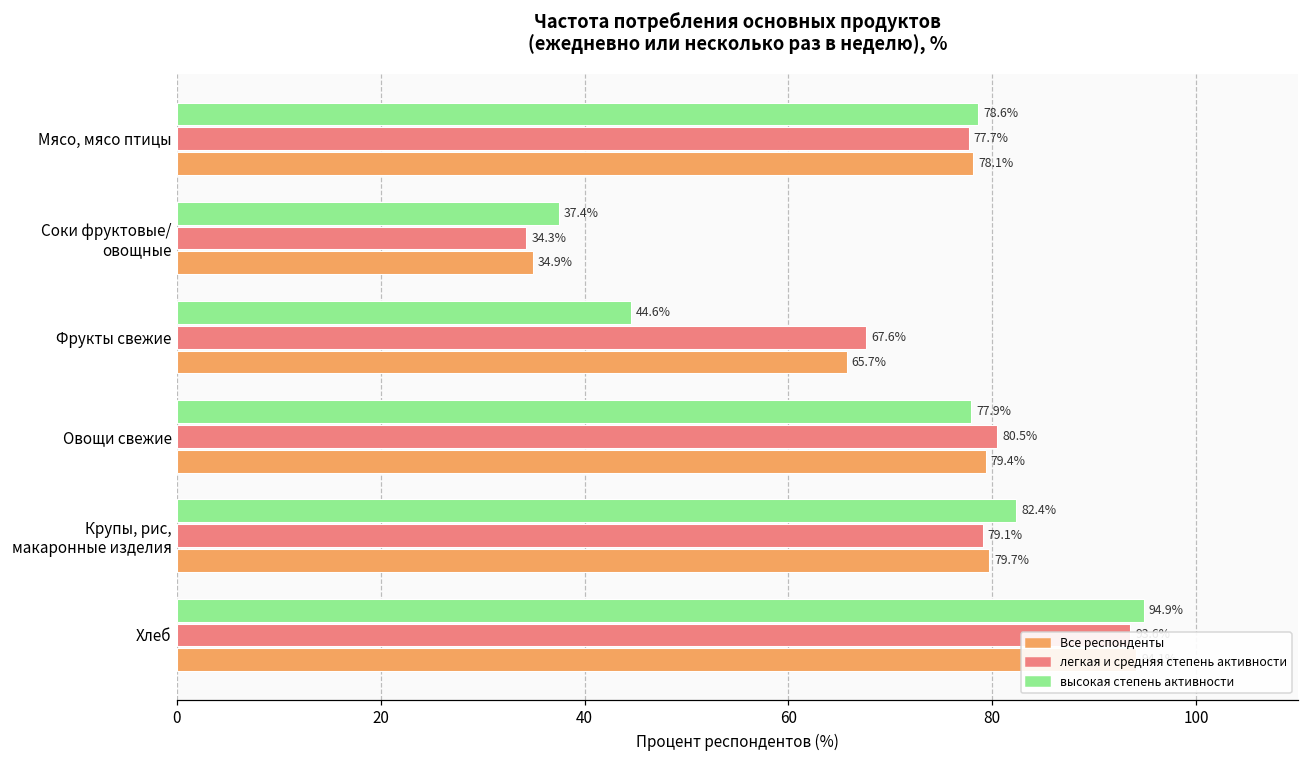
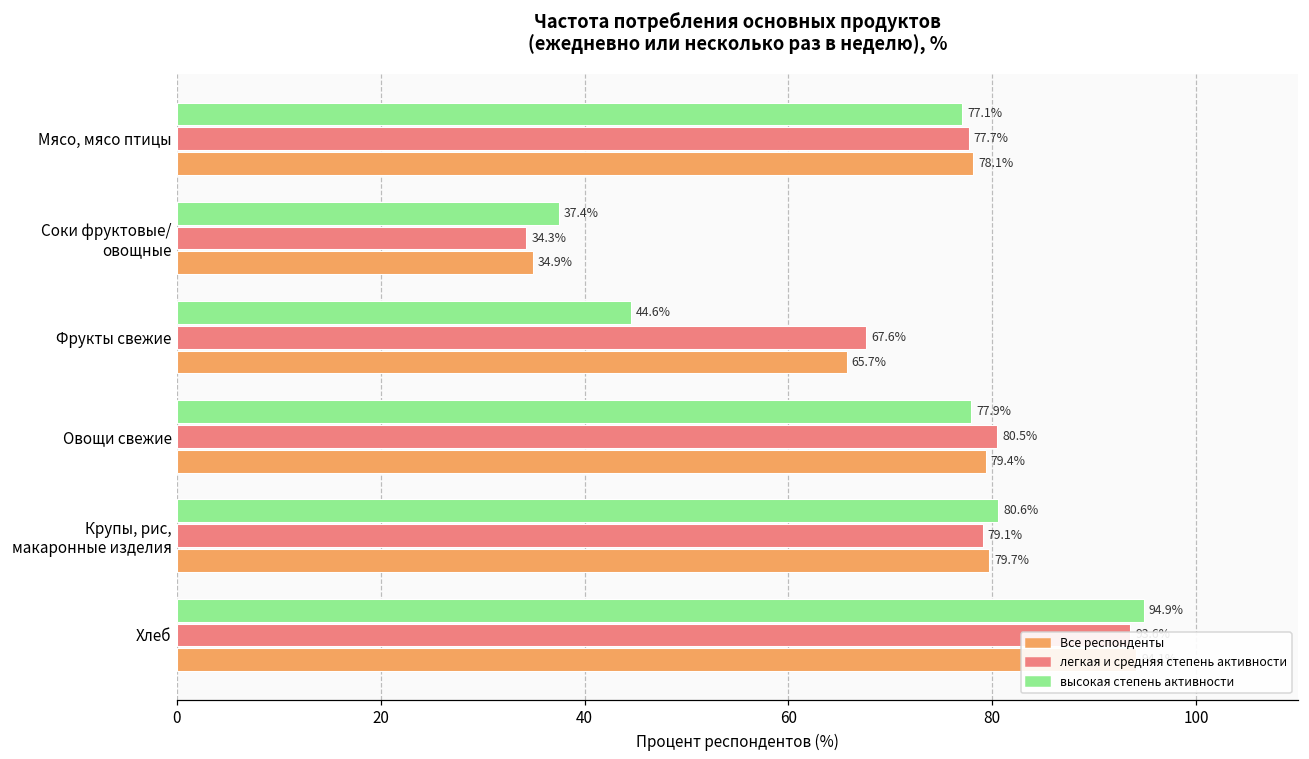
  {
    "высокая степень активности": {
-     "Мясо, мясо птицы": "78.6%",
+     "Мясо, мясо птицы": "77.1%",
      "Соки фруктовые/ овощные": "37.4%",
      "Фрукты свежие": "44.6%",
      "Овощи свежие": "77.9%",
-     "Крупы, рис, макаронные изделия": "82.4%",
+     "Крупы, рис, макаронные изделия": "80.6%",
      "Хлеб": "94.9%"
    }
  }
